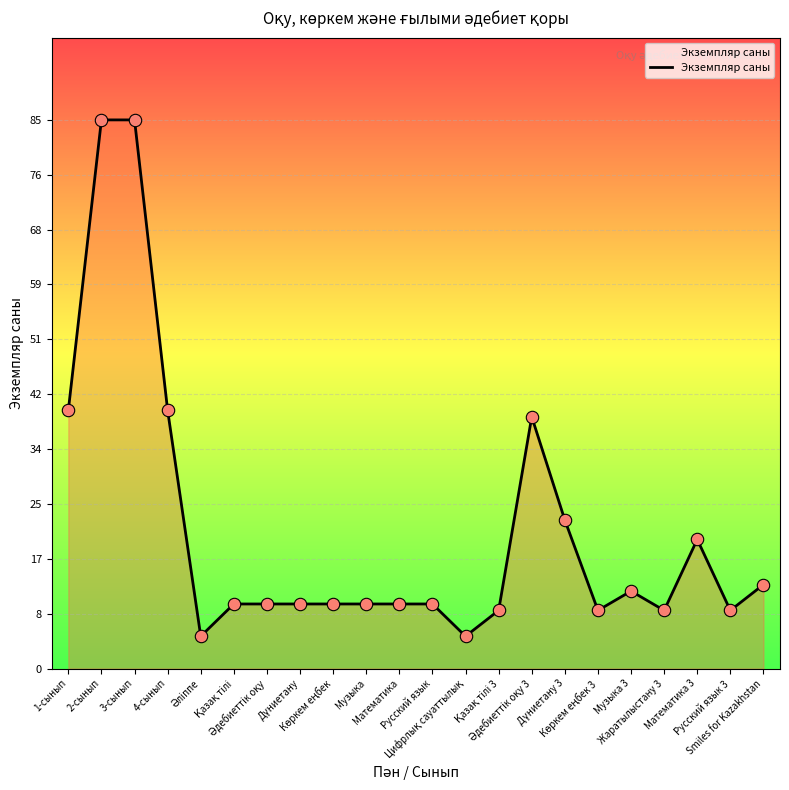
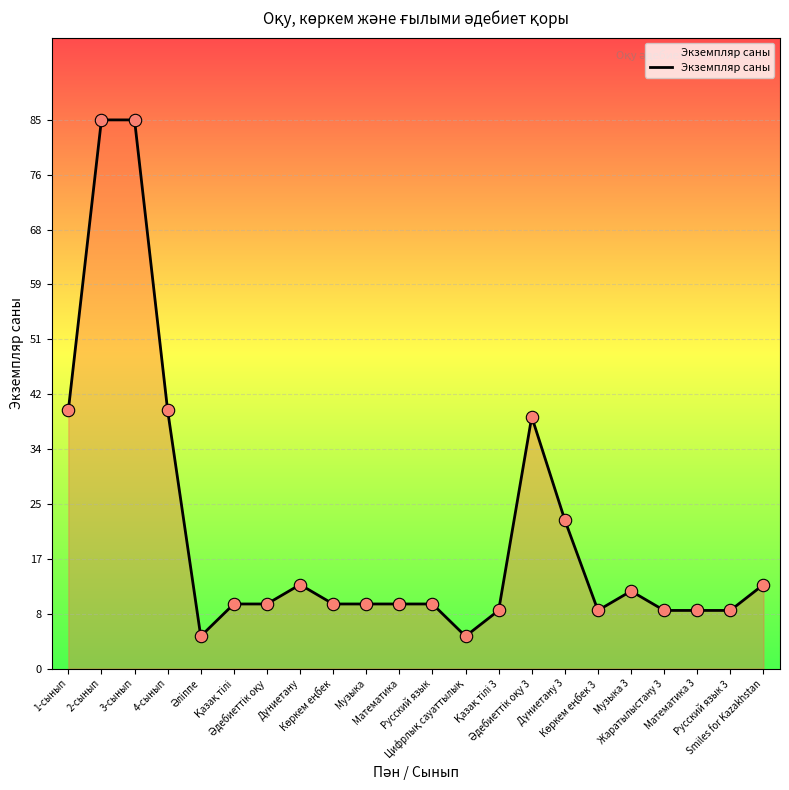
  {
    "1-сынып": 40,
    "2-сынып": 85,
    "3-сынып": 85,
    "4-сынып": 40,
    "Әліппе": 5,
    "Қазақ тілі": 10,
    "Әдебиеттік оқу": 10,
-   "Дүниетану": 10,
+   "Дүниетану": 13,
    "Көркем еңбек": 10,
    "Музыка": 10,
    "Математика": 10,
    "Русский язык": 10,
    "Цифрлық сауаттылық": 5,
    "Қазақ тілі 3": 9,
    "Әдебиеттік оқу 3": 39,
    "Дүниетану 3": 23,
    "Көркем еңбек 3": 9,
    "Музыка 3": 12,
    "Жаратылыстану 3": 9,
-   "Математика 3": 20,
+   "Математика 3": 9,
    "Русский язык 3": 9,
    "Smiles for Kazakhstan": 13
  }
